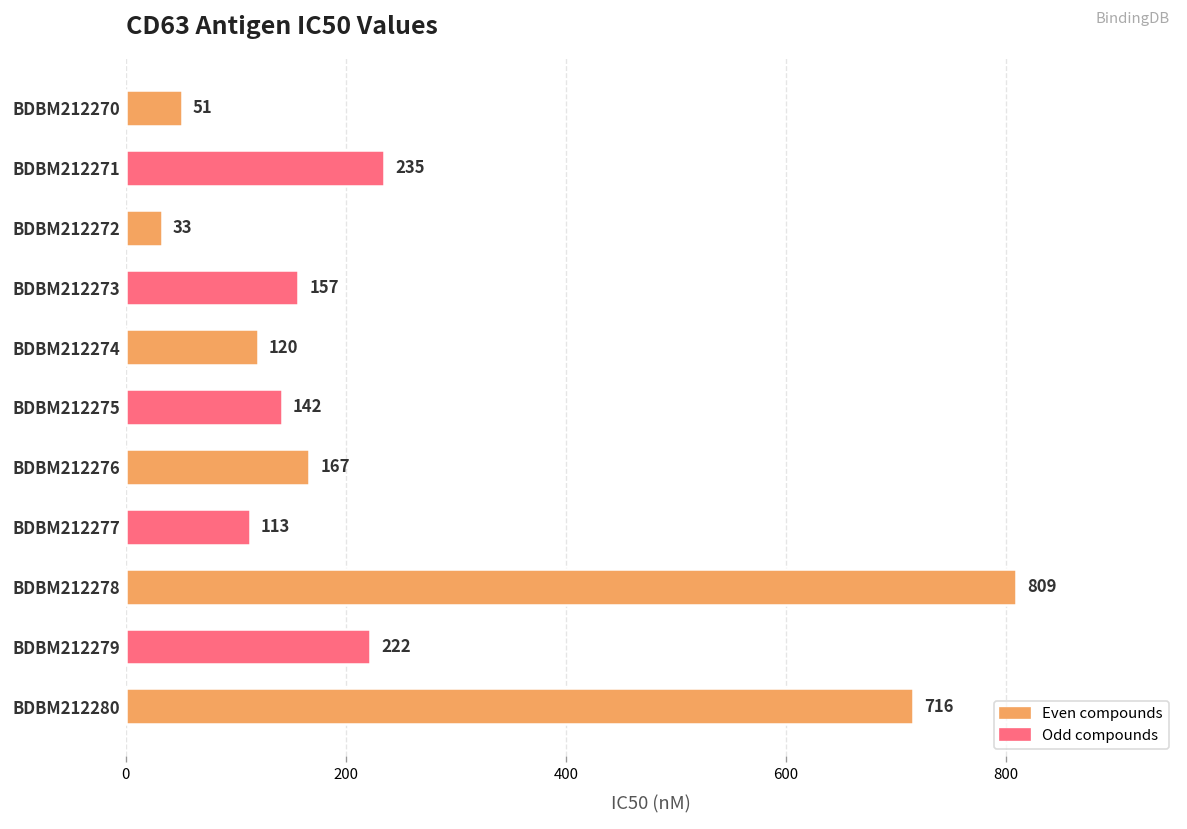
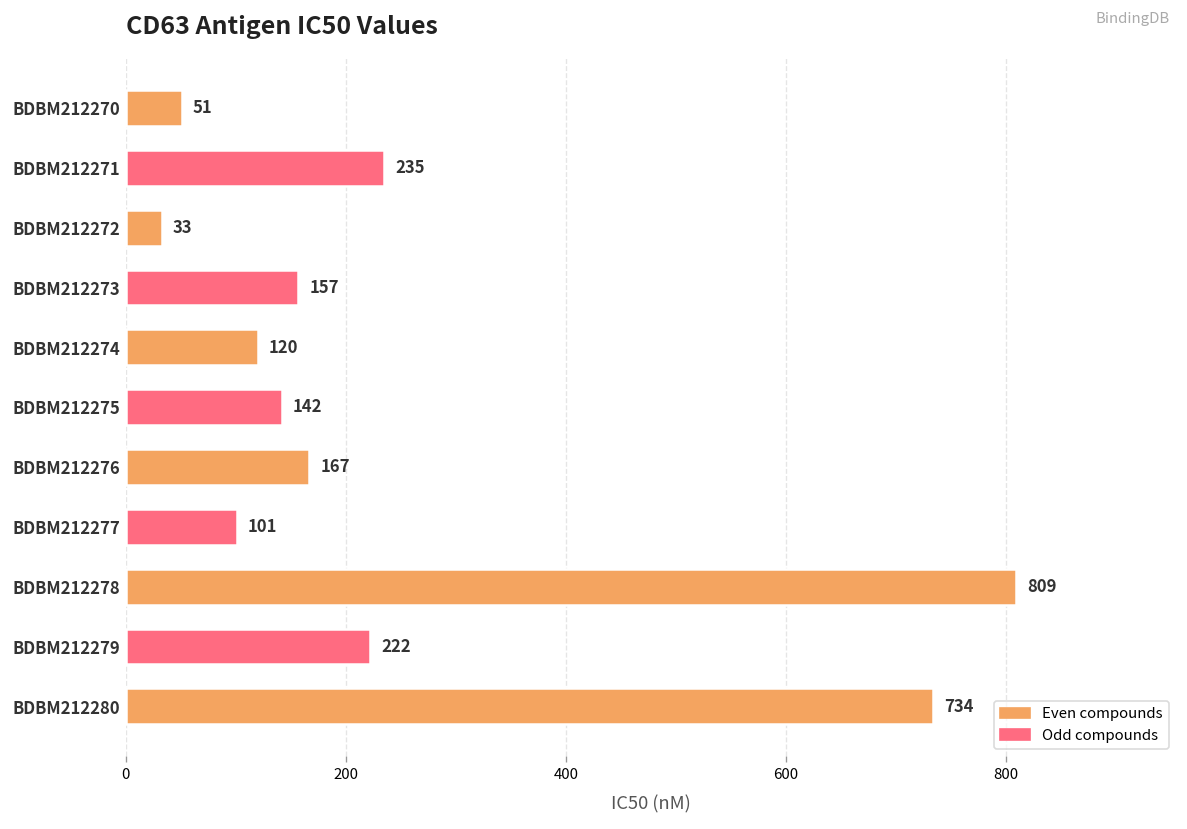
  {
    "BDBM212270": 51,
    "BDBM212271": 235,
    "BDBM212272": 33,
    "BDBM212273": 157,
    "BDBM212274": 120,
    "BDBM212275": 142,
    "BDBM212276": 167,
-   "BDBM212277": 113,
+   "BDBM212277": 101,
    "BDBM212278": 809,
    "BDBM212279": 222,
-   "BDBM212280": 716
+   "BDBM212280": 734
  }
